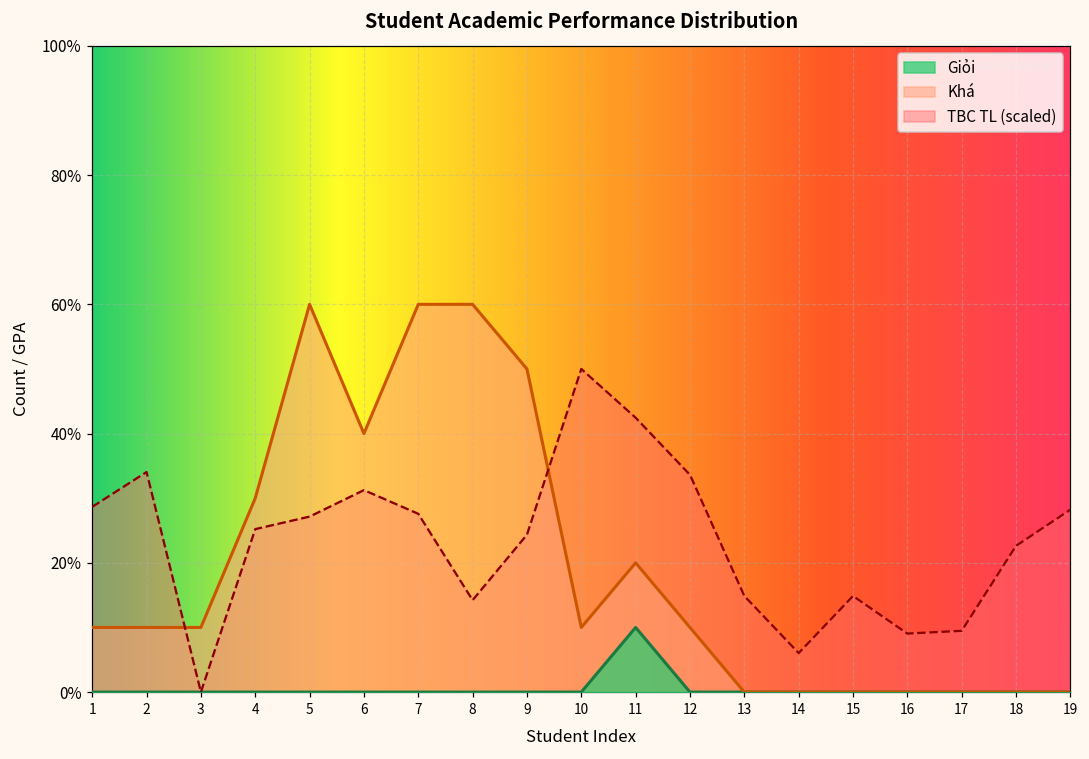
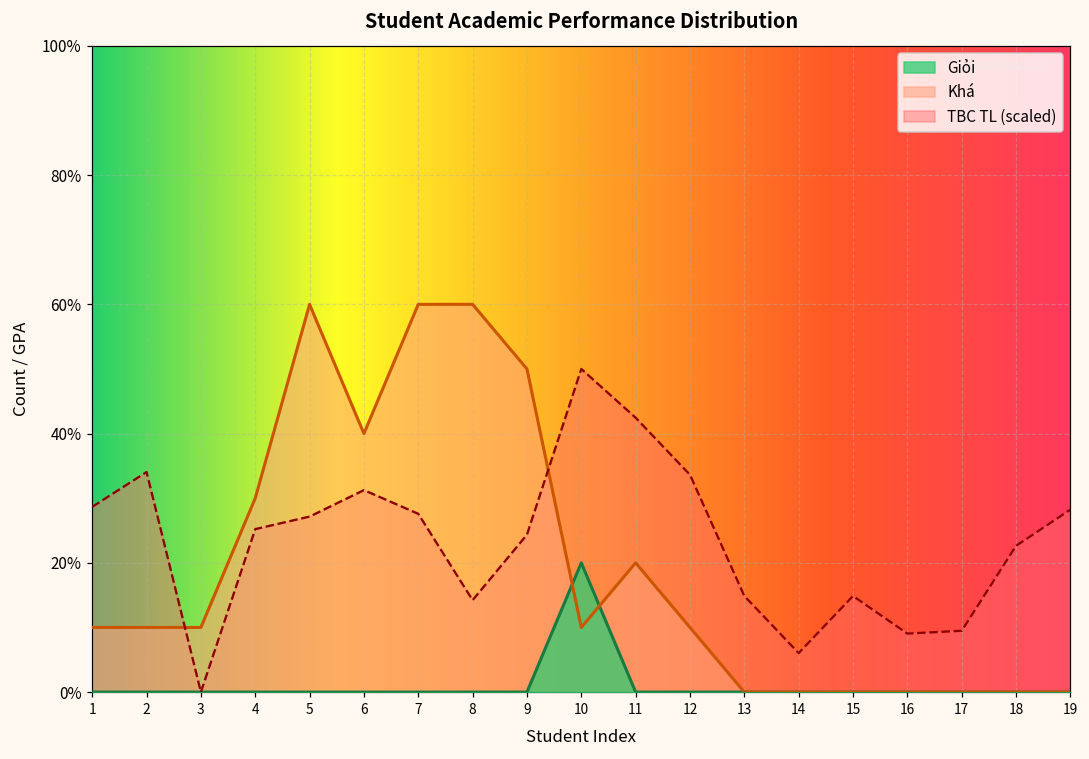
  {
    "Giỏi": {
      "1": "0%",
      "2": "0%",
      "4": "0%",
      "5": "0%",
      "6": "0%",
      "7": "0%",
      "8": "0%",
      "9": "0%",
-     "10": "0%",
-     "11": "10%",
+     "10": "20%",
+     "11": "0%",
      "12": "0%"
    }
  }
